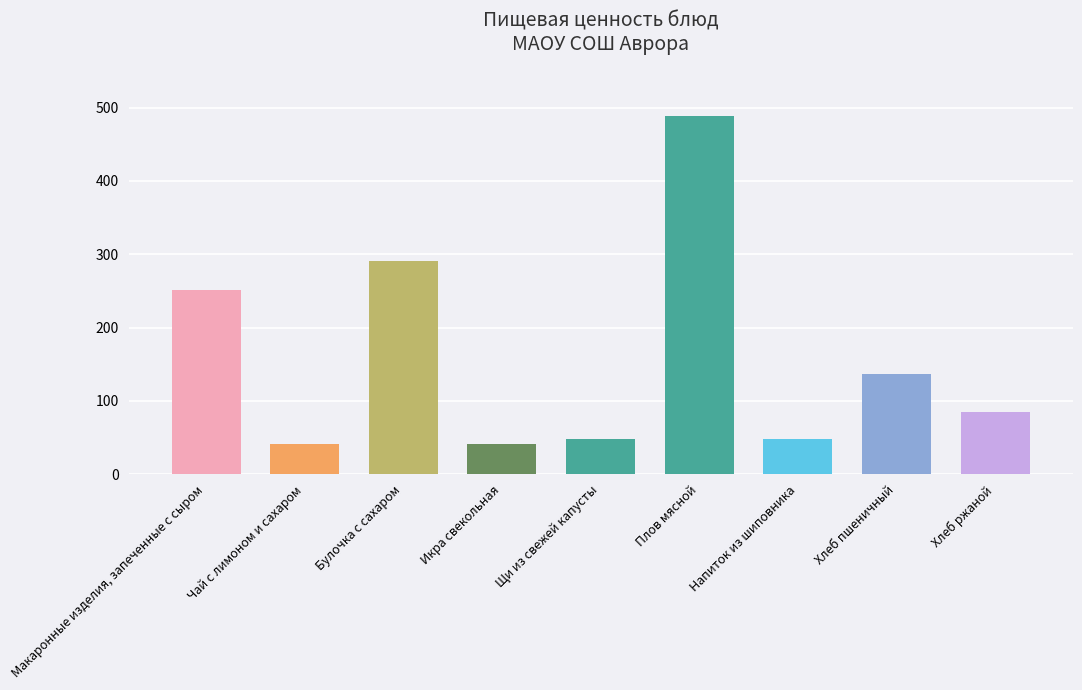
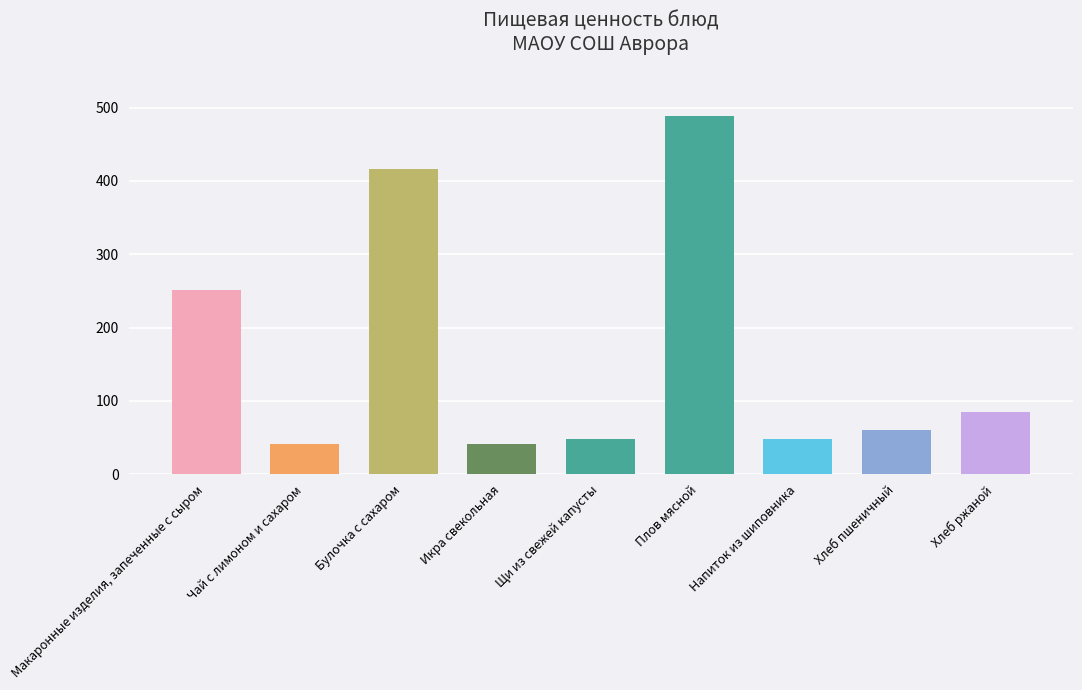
  {
    "Макаронные изделия, запеченные с сыром": 250,
    "Чай с лимоном и сахаром": 40,
-   "Булочка с сахаром": 290,
+   "Булочка с сахаром": 420,
    "Икра свекольная": 40,
    "Щи из свежей капусты": 50,
    "Плов мясной": 490,
    "Напиток из шиповника": 50,
-   "Хлеб пшеничный": 140,
+   "Хлеб пшеничный": 60,
    "Хлеб ржаной": 90
  }
